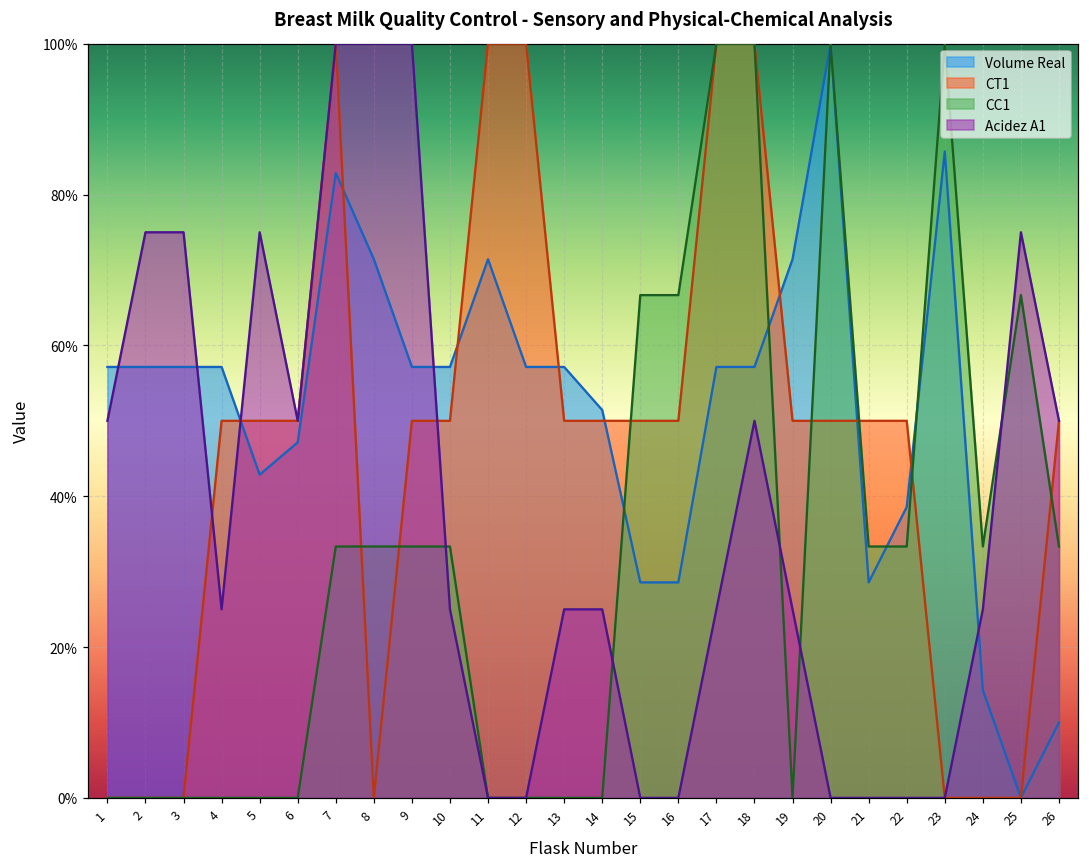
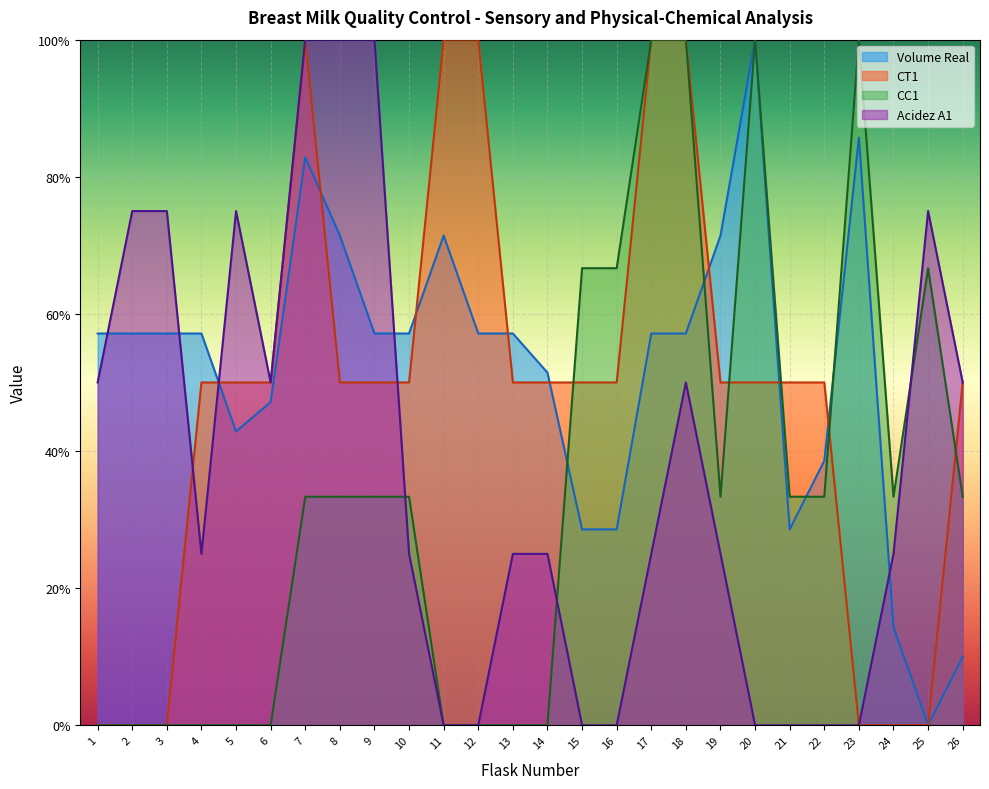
  {
    "Volume Real": {
      "1": "57%",
      "2": "57%",
      "3": "57%",
      "4": "57%",
      "5": "43%",
      "6": "47%",
      "7": "83%",
      "8": "71%",
      "9": "57%",
      "10": "57%",
      "11": "71%",
      "12": "57%",
      "13": "57%",
      "14": "51%",
      "15": "29%",
      "16": "29%",
      "17": "57%",
      "18": "57%",
      "19": "71%",
      "21": "29%",
      "22": "39%",
      "23": "86%",
      "24": "14%",
      "26": "10%"
    },
    "CT1": {
      "4": "50%",
      "5": "50%",
-     "8": "0%",
+     "8": "50%",
      "9": "50%",
      "10": "50%",
      "11": "100%",
      "12": "100%",
      "13": "50%",
      "14": "50%",
      "15": "50%",
      "16": "50%",
      "19": "50%",
      "20": "50%",
      "21": "50%",
      "22": "50%",
      "24": "0%"
    },
    "CC1": {
      "4": "0%",
      "5": "0%",
      "6": "0%",
      "7": "33%",
      "8": "33%",
      "9": "33%",
      "10": "33%",
      "13": "0%",
      "14": "0%",
      "15": "67%",
      "16": "67%",
-     "19": "0%",
+     "19": "33%",
      "21": "33%",
      "22": "33%",
      "23": "100%",
      "24": "33%",
      "25": "67%",
      "26": "33%"
    },
    "Acidez A1": {
      "1": "50%",
      "2": "75%",
      "3": "75%",
      "4": "25%",
      "5": "75%",
      "8": "100%",
      "9": "100%",
      "10": "25%",
      "13": "25%",
      "14": "25%",
      "15": "0%",
      "16": "0%",
      "17": "25%",
      "18": "50%",
      "19": "25%",
      "20": "0%",
      "21": "0%",
      "22": "0%",
      "24": "25%",
      "25": "75%"
    }
  }
